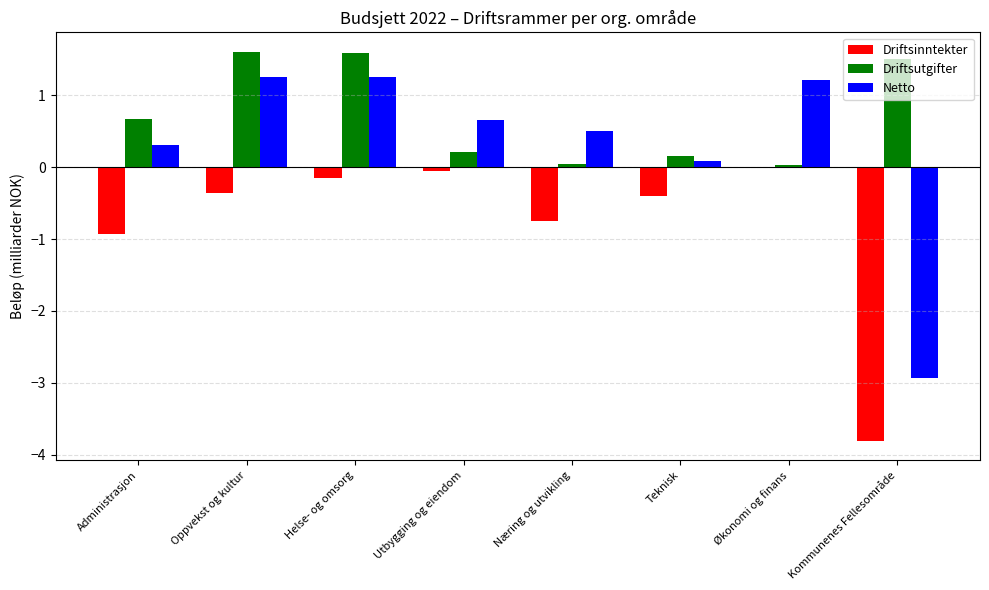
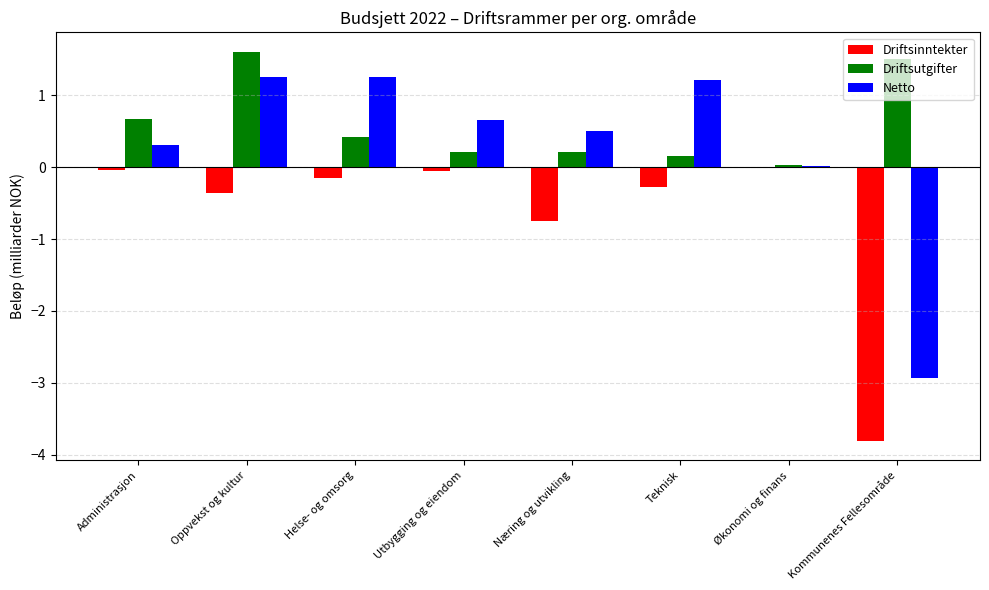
  {
    "Driftsinntekter": {
-     "Administrasjon": -0.9,
+     "Administrasjon": 0.0,
      "Oppvekst og kultur": -0.4,
      "Helse- og omsorg": -0.1,
      "Utbygging og eiendom": -0.1,
      "Næring og utvikling": -0.7,
-     "Teknisk": -0.4,
+     "Teknisk": -0.3,
      "Kommunenes Fellesområde": -3.8
    },
    "Driftsutgifter": {
      "Administrasjon": 0.7,
      "Oppvekst og kultur": 1.6,
-     "Helse- og omsorg": 1.6,
+     "Helse- og omsorg": 0.4,
      "Utbygging og eiendom": 0.2,
-     "Næring og utvikling": 0.1,
+     "Næring og utvikling": 0.2,
      "Teknisk": 0.2,
      "Økonomi og finans": 0.0
    },
    "Netto": {
      "Administrasjon": 0.3,
      "Oppvekst og kultur": 1.3,
      "Helse- og omsorg": 1.3,
      "Utbygging og eiendom": 0.7,
      "Næring og utvikling": 0.5,
-     "Teknisk": 0.1,
-     "Økonomi og finans": 1.2,
+     "Teknisk": 1.2,
+     "Økonomi og finans": 0.0,
      "Kommunenes Fellesområde": -2.9
    }
  }
